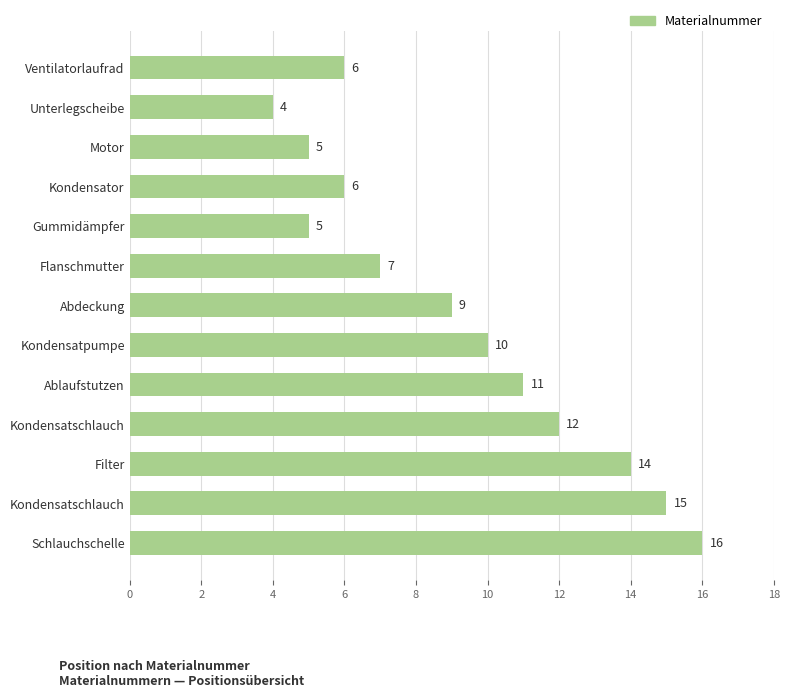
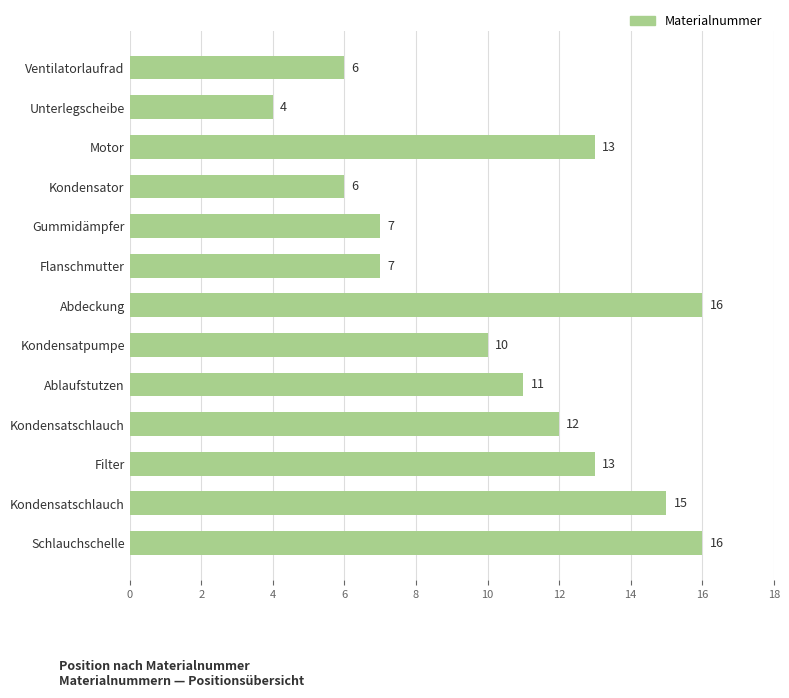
  {
    "Ventilatorlaufrad": 6,
    "Unterlegscheibe": 4,
-   "Motor": 5,
+   "Motor": 13,
    "Kondensator": 6,
-   "Gummidämpfer": 5,
+   "Gummidämpfer": 7,
    "Flanschmutter": 7,
-   "Abdeckung": 9,
+   "Abdeckung": 16,
    "Kondensatpumpe": 10,
    "Ablaufstutzen": 11,
-   "Filter": 14,
+   "Filter": 13,
    "Schlauchschelle": 16
  }
